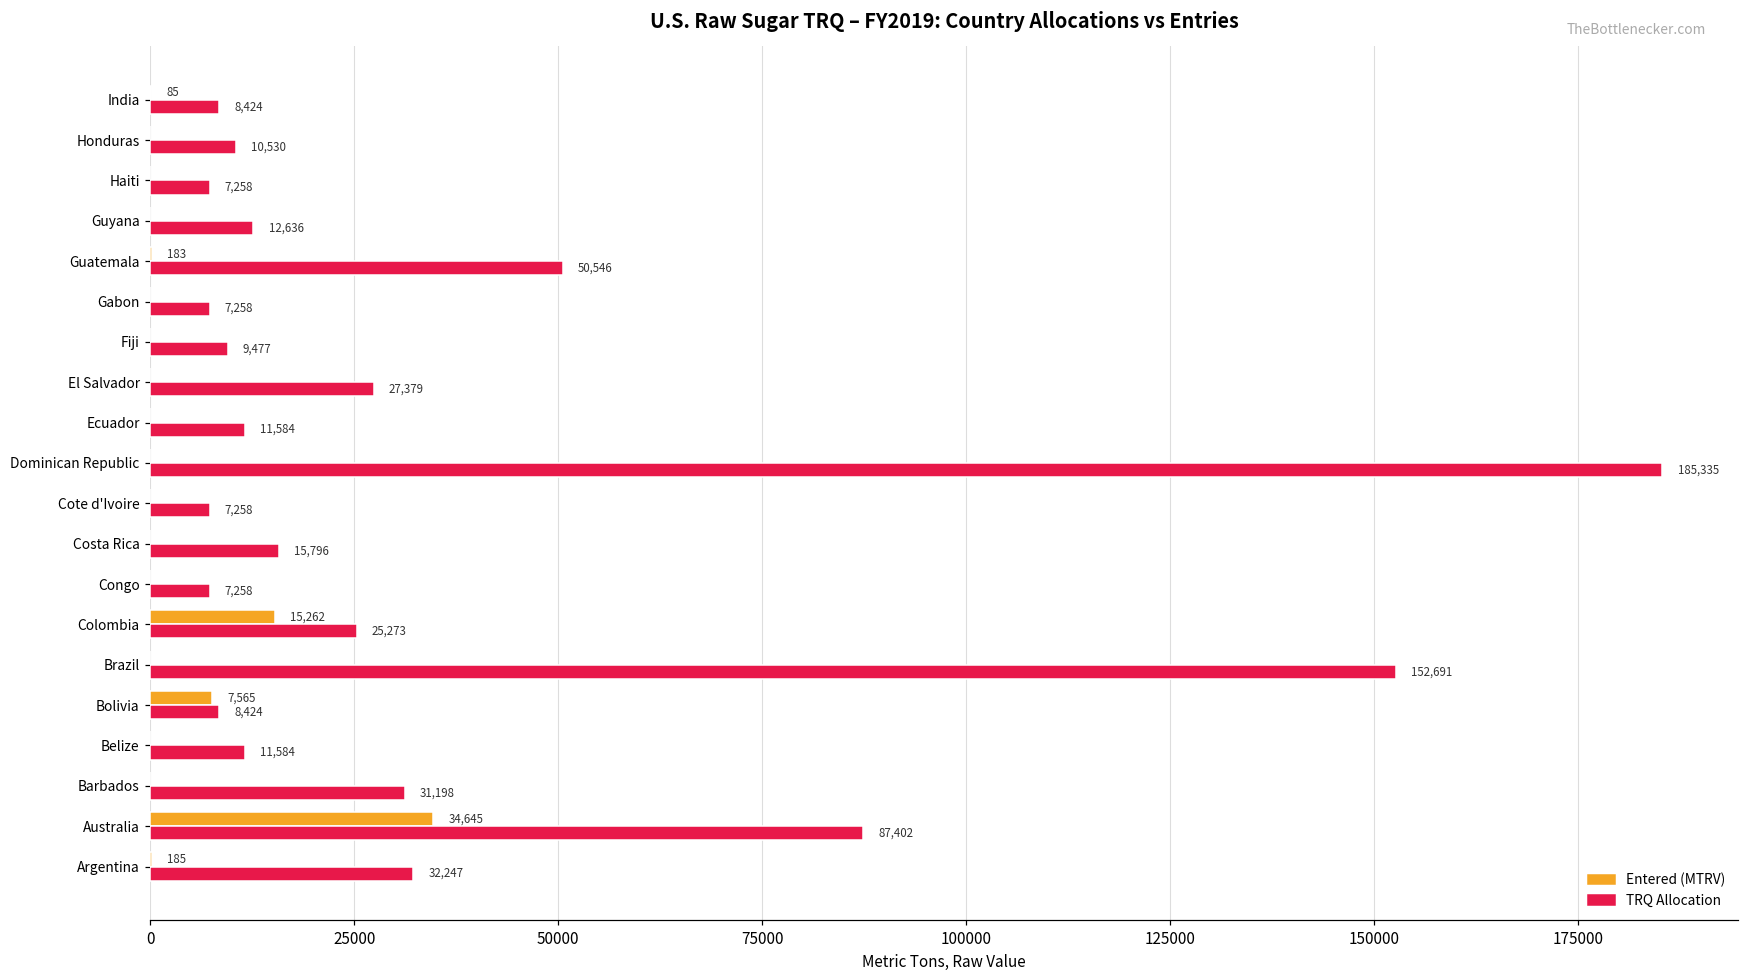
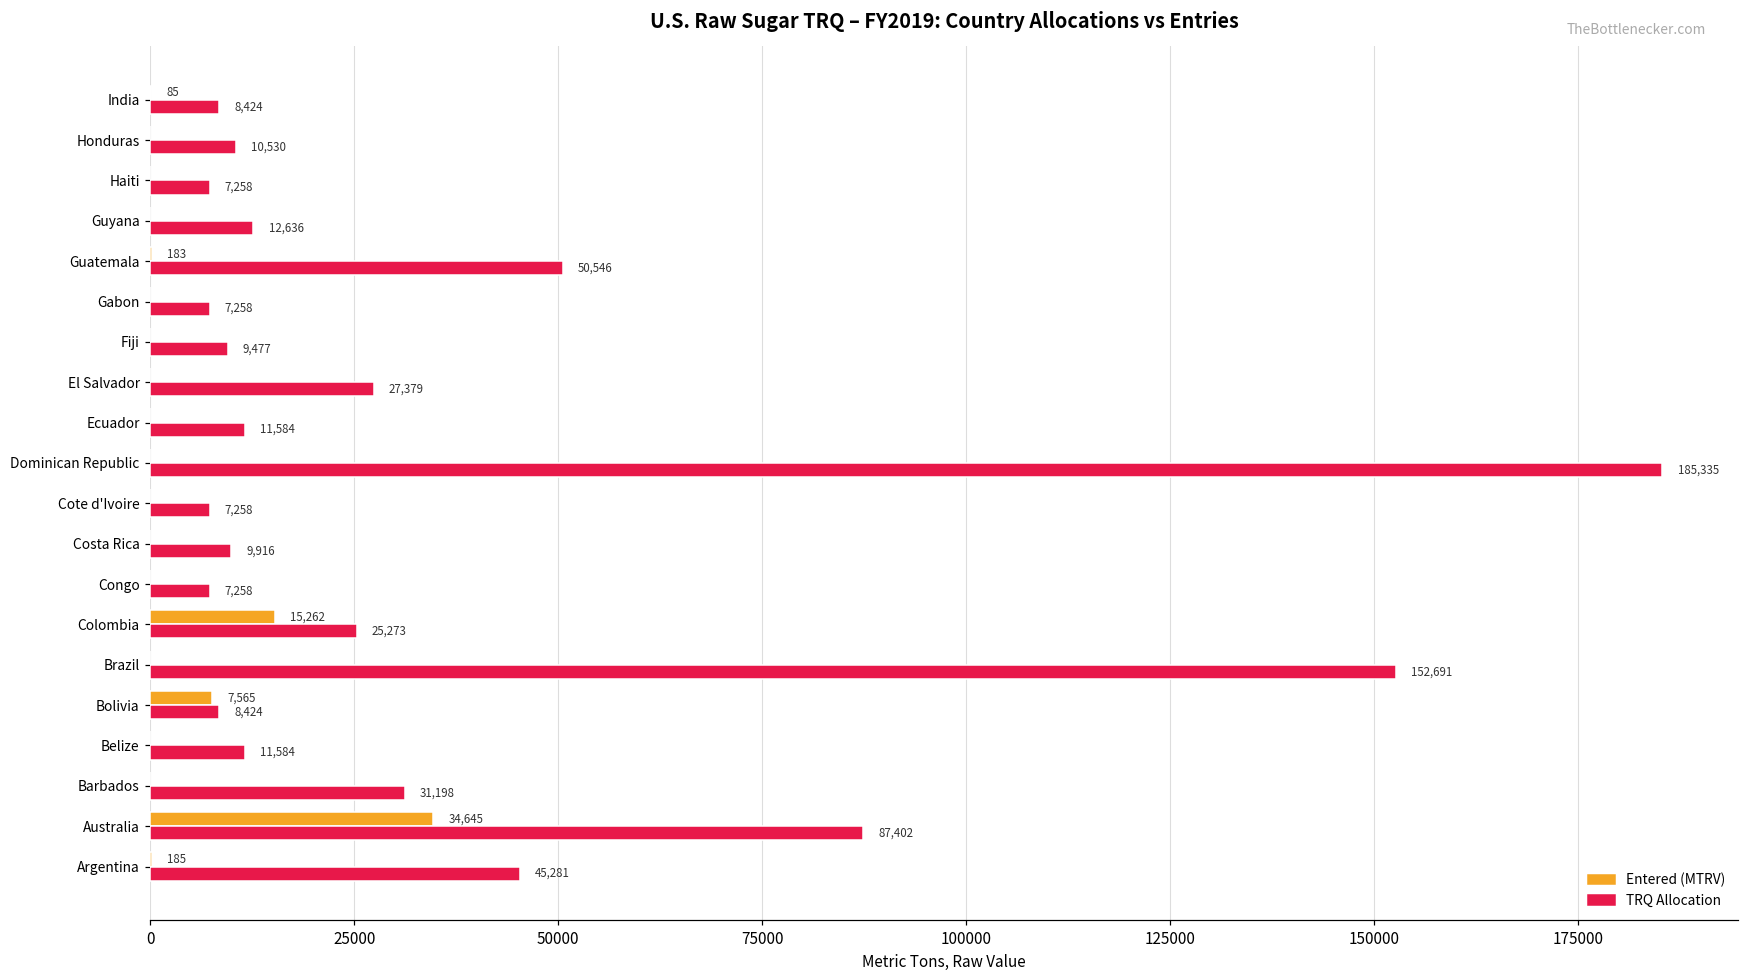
  {
    "Entered (MTRV)": {
      "India": "85",
      "Guatemala": "183",
      "Colombia": "15,262",
      "Bolivia": "7,565",
      "Australia": "34,645",
      "Argentina": "185"
    },
    "TRQ Allocation": {
      "India": "8,424",
      "Honduras": "10,530",
      "Haiti": "7,258",
      "Guyana": "12,636",
      "Guatemala": "50,546",
      "Gabon": "7,258",
      "Fiji": "9,477",
      "El Salvador": "27,379",
      "Ecuador": "11,584",
      "Dominican Republic": "185,335",
      "Cote d'Ivoire": "7,258",
-     "Costa Rica": "15,796",
+     "Costa Rica": "9,916",
      "Congo": "7,258",
      "Colombia": "25,273",
      "Brazil": "152,691",
      "Bolivia": "8,424",
      "Belize": "11,584",
      "Barbados": "31,198",
      "Australia": "87,402",
-     "Argentina": "32,247"
+     "Argentina": "45,281"
    }
  }
